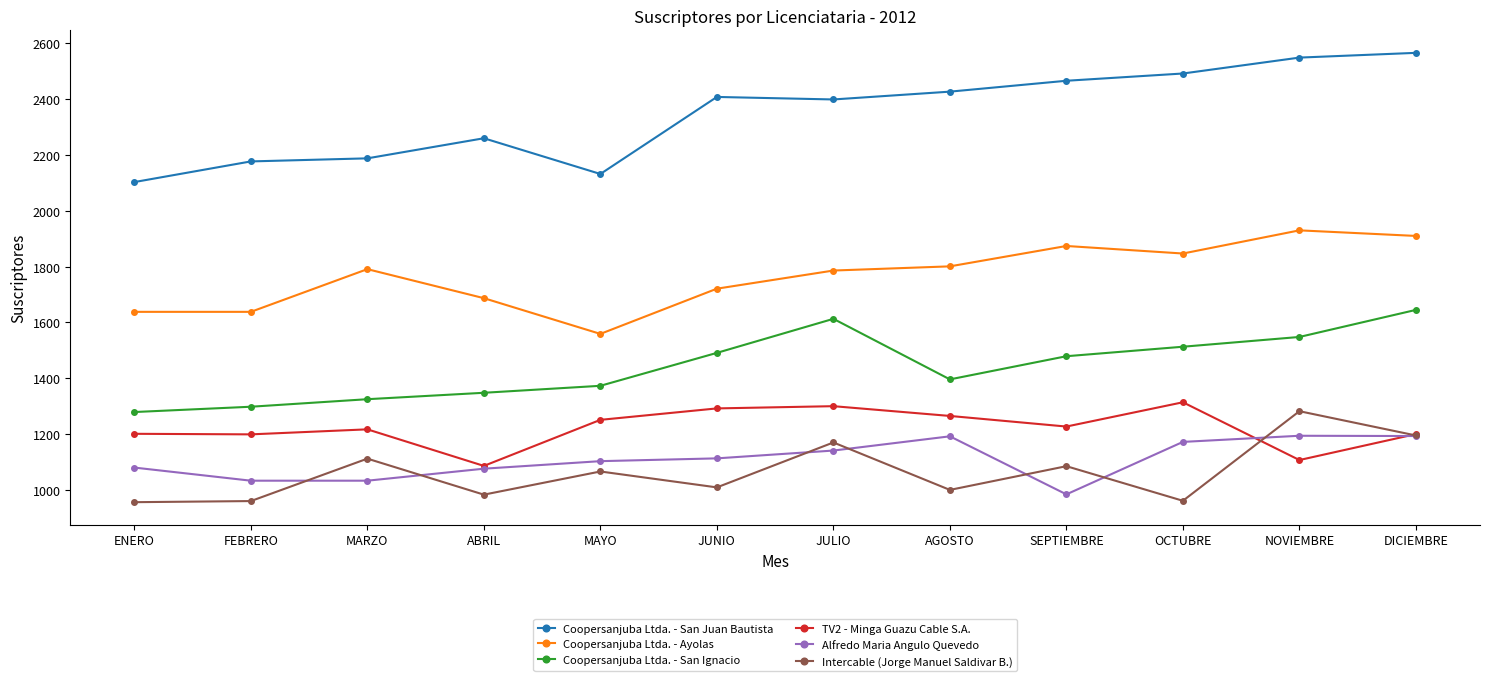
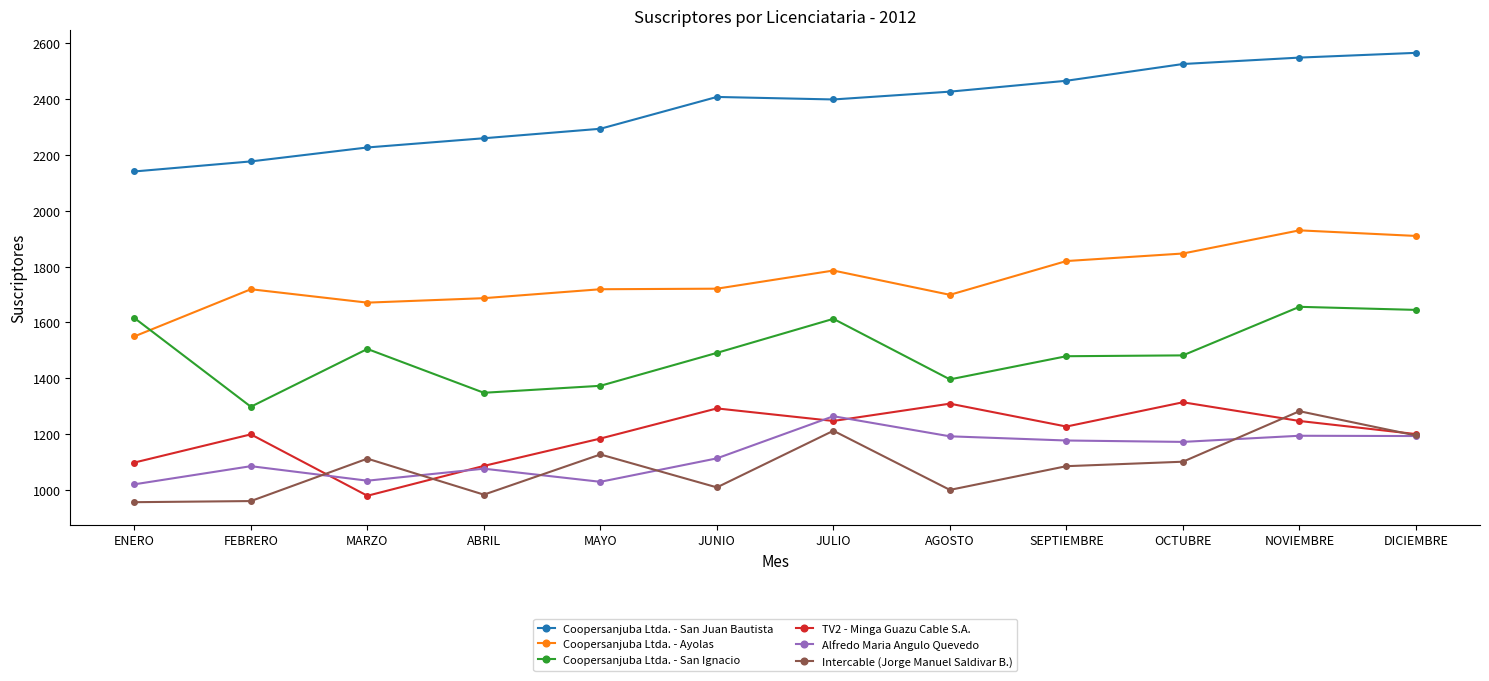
  {
    "Coopersanjuba Ltda. - San Juan Bautista": {
-     "ENERO": 2100,
+     "ENERO": 2140,
      "FEBRERO": 2180,
-     "MARZO": 2190,
+     "MARZO": 2230,
      "ABRIL": 2260,
-     "MAYO": 2130,
+     "MAYO": 2290,
      "JUNIO": 2410,
      "JULIO": 2400,
      "AGOSTO": 2430,
      "SEPTIEMBRE": 2470,
-     "OCTUBRE": 2490,
+     "OCTUBRE": 2530,
      "NOVIEMBRE": 2550,
      "DICIEMBRE": 2570
    },
    "Coopersanjuba Ltda. - Ayolas": {
-     "ENERO": 1640,
-     "FEBRERO": 1640,
-     "MARZO": 1790,
+     "ENERO": 1550,
+     "FEBRERO": 1720,
+     "MARZO": 1670,
      "ABRIL": 1690,
-     "MAYO": 1560,
+     "MAYO": 1720,
      "JUNIO": 1720,
      "JULIO": 1790,
-     "AGOSTO": 1800,
-     "SEPTIEMBRE": 1870,
+     "AGOSTO": 1700,
+     "SEPTIEMBRE": 1820,
      "OCTUBRE": 1850,
      "NOVIEMBRE": 1930,
      "DICIEMBRE": 1910
    },
    "Coopersanjuba Ltda. - San Ignacio": {
-     "ENERO": 1280,
+     "ENERO": 1620,
      "FEBRERO": 1300,
-     "MARZO": 1330,
+     "MARZO": 1510,
      "ABRIL": 1350,
      "MAYO": 1370,
      "JUNIO": 1490,
      "JULIO": 1610,
      "AGOSTO": 1400,
      "SEPTIEMBRE": 1480,
-     "OCTUBRE": 1510,
-     "NOVIEMBRE": 1550,
+     "OCTUBRE": 1480,
+     "NOVIEMBRE": 1660,
      "DICIEMBRE": 1650
    },
    "TV2 - Minga Guazu Cable S.A.": {
-     "ENERO": 1200,
+     "ENERO": 1100,
      "FEBRERO": 1200,
-     "MARZO": 1220,
+     "MARZO": 980,
      "ABRIL": 1090,
-     "MAYO": 1250,
+     "MAYO": 1180,
      "JUNIO": 1290,
-     "JULIO": 1300,
-     "AGOSTO": 1270,
+     "JULIO": 1250,
+     "AGOSTO": 1310,
      "SEPTIEMBRE": 1230,
      "OCTUBRE": 1310,
-     "NOVIEMBRE": 1110
+     "NOVIEMBRE": 1250
    },
    "Alfredo Maria Angulo Quevedo": {
-     "ENERO": 1080,
-     "FEBRERO": 1030,
+     "ENERO": 1020,
+     "FEBRERO": 1090,
      "MARZO": 1030,
      "ABRIL": 1080,
-     "MAYO": 1100,
+     "MAYO": 1030,
      "JUNIO": 1110,
-     "JULIO": 1140,
+     "JULIO": 1260,
      "AGOSTO": 1190,
-     "SEPTIEMBRE": 980,
+     "SEPTIEMBRE": 1180,
      "OCTUBRE": 1170,
      "NOVIEMBRE": 1190
    },
    "Intercable (Jorge Manuel Saldivar B.)": {
      "ENERO": 960,
      "FEBRERO": 960,
      "MARZO": 1110,
      "ABRIL": 980,
-     "MAYO": 1070,
+     "MAYO": 1130,
      "JUNIO": 1010,
-     "JULIO": 1170,
+     "JULIO": 1210,
      "AGOSTO": 1000,
      "SEPTIEMBRE": 1090,
-     "OCTUBRE": 960,
+     "OCTUBRE": 1100,
      "NOVIEMBRE": 1280
    }
  }
